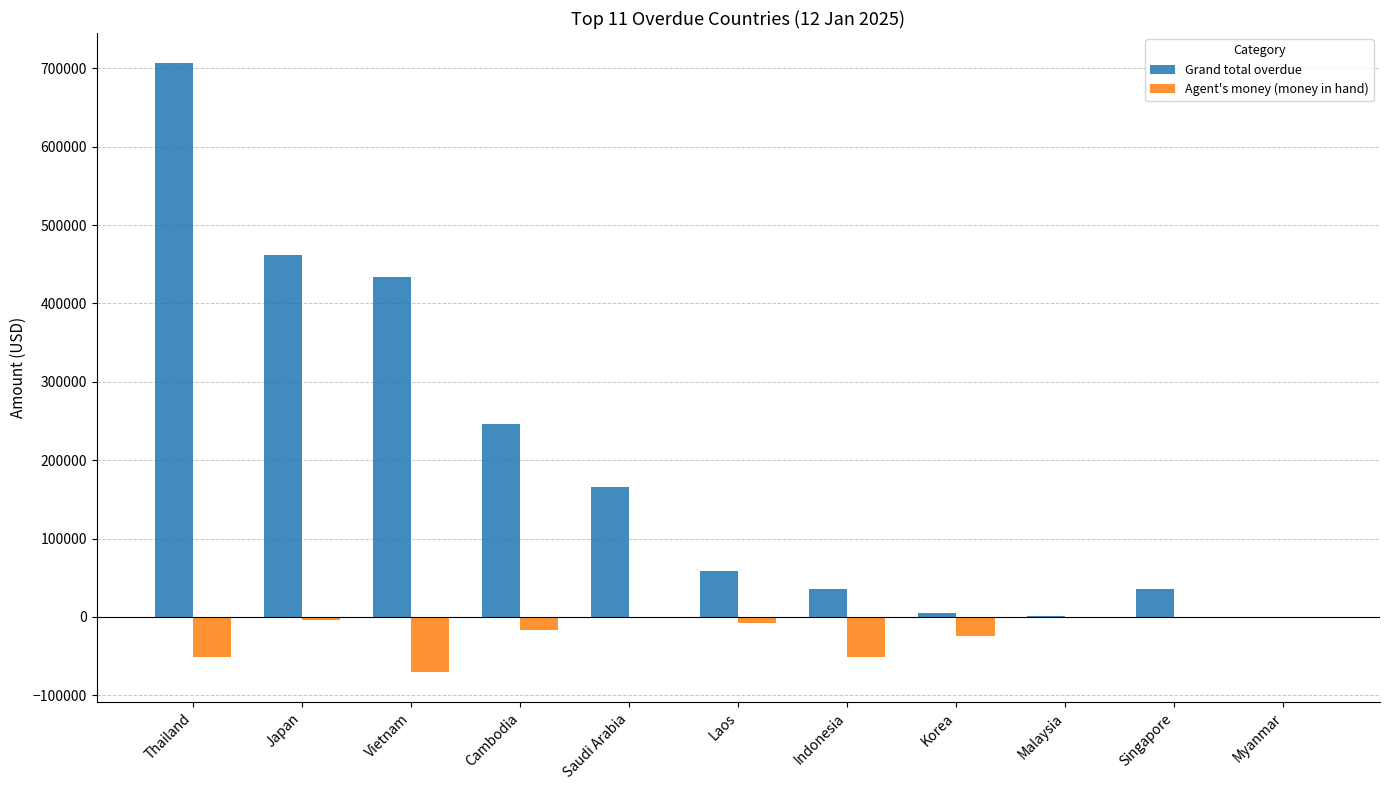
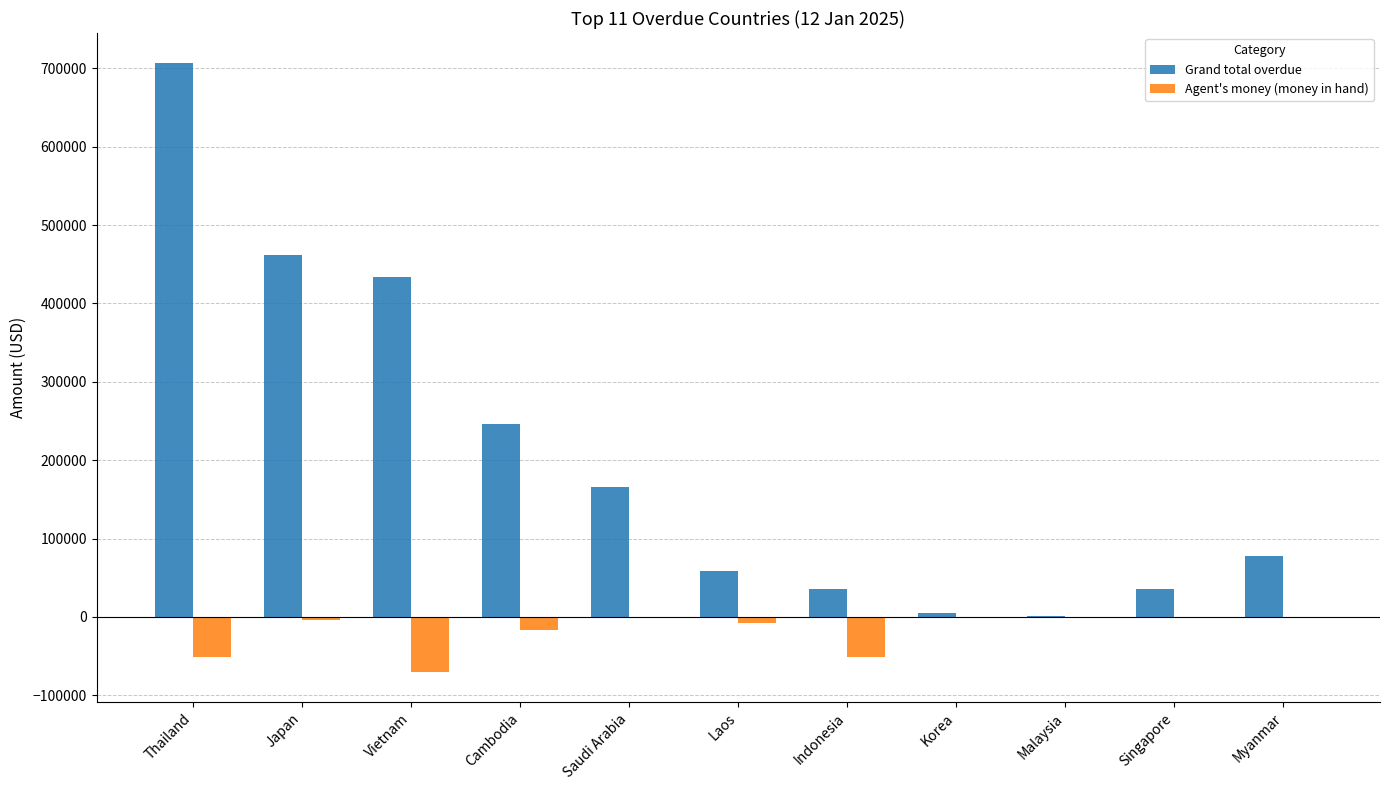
  {
    "Grand total overdue": {
      "Thailand": 710000,
      "Japan": 460000,
      "Vietnam": 430000,
      "Cambodia": 250000,
      "Saudi Arabia": 170000,
      "Laos": 60000,
      "Indonesia": 40000,
      "Korea": 10000,
      "Singapore": 40000,
-     "Myanmar": 0
+     "Myanmar": 80000
    },
    "Agent's money (money in hand)": {
      "Thailand": -50000,
      "Japan": 0,
      "Vietnam": -70000,
      "Cambodia": -20000,
      "Saudi Arabia": 0,
      "Laos": -10000,
      "Indonesia": -50000,
-     "Korea": -20000,
+     "Korea": 0,
      "Myanmar": 0
    }
  }
